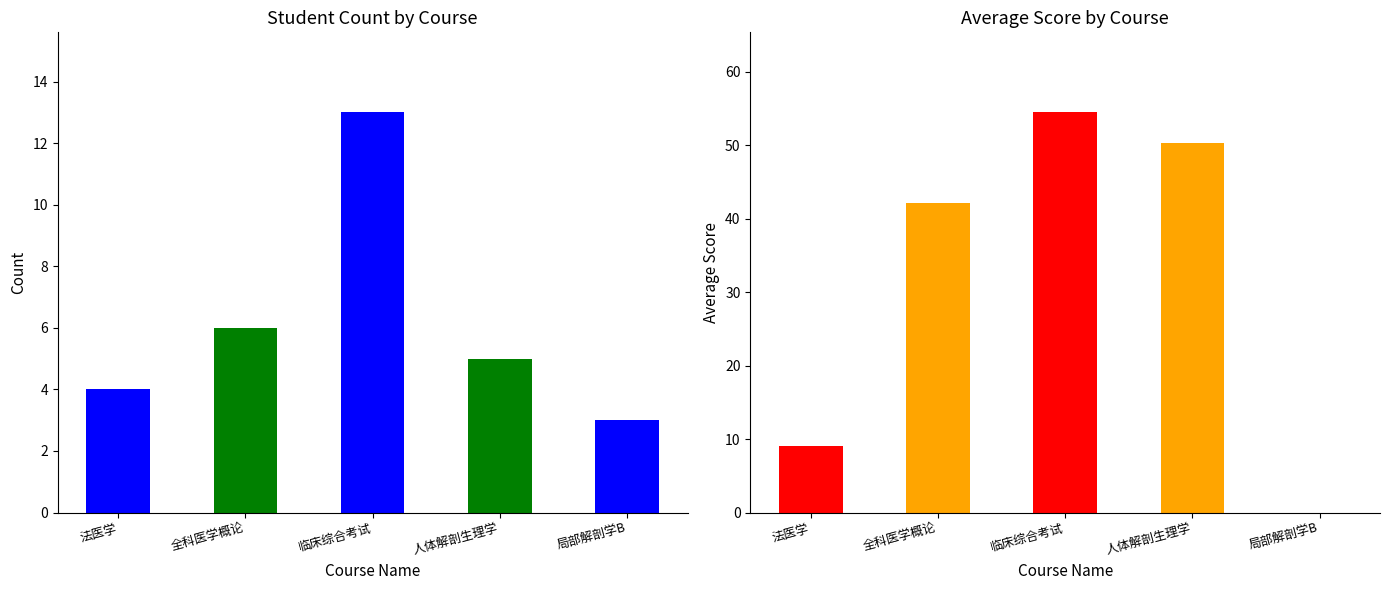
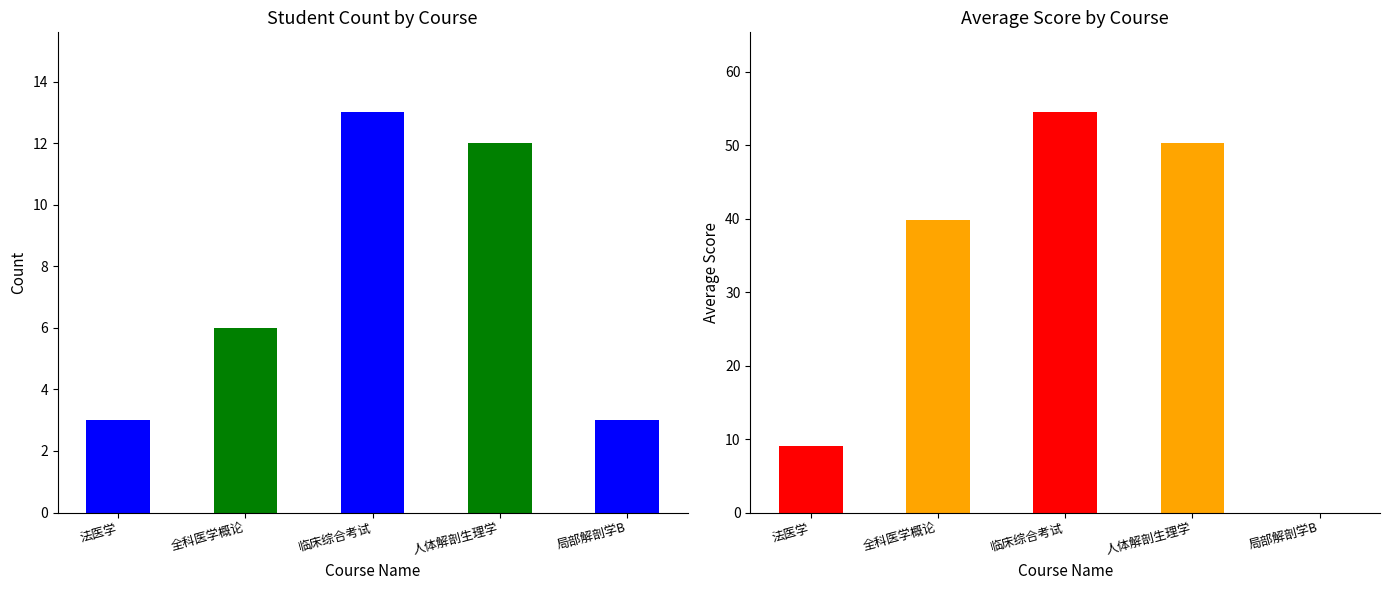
  {
    "Student Count by Course": {
-     "法医学": 4,
+     "法医学": 3,
      "全科医学概论": 6,
      "临床综合考试": 13,
-     "人体解剖生理学": 5,
+     "人体解剖生理学": 12,
      "局部解剖学B": 3
    },
    "Average Score by Course": {
      "法医学": 9,
-     "全科医学概论": 42,
+     "全科医学概论": 40,
      "临床综合考试": 55,
      "人体解剖生理学": 50,
      "局部解剖学B": 0
    }
  }
